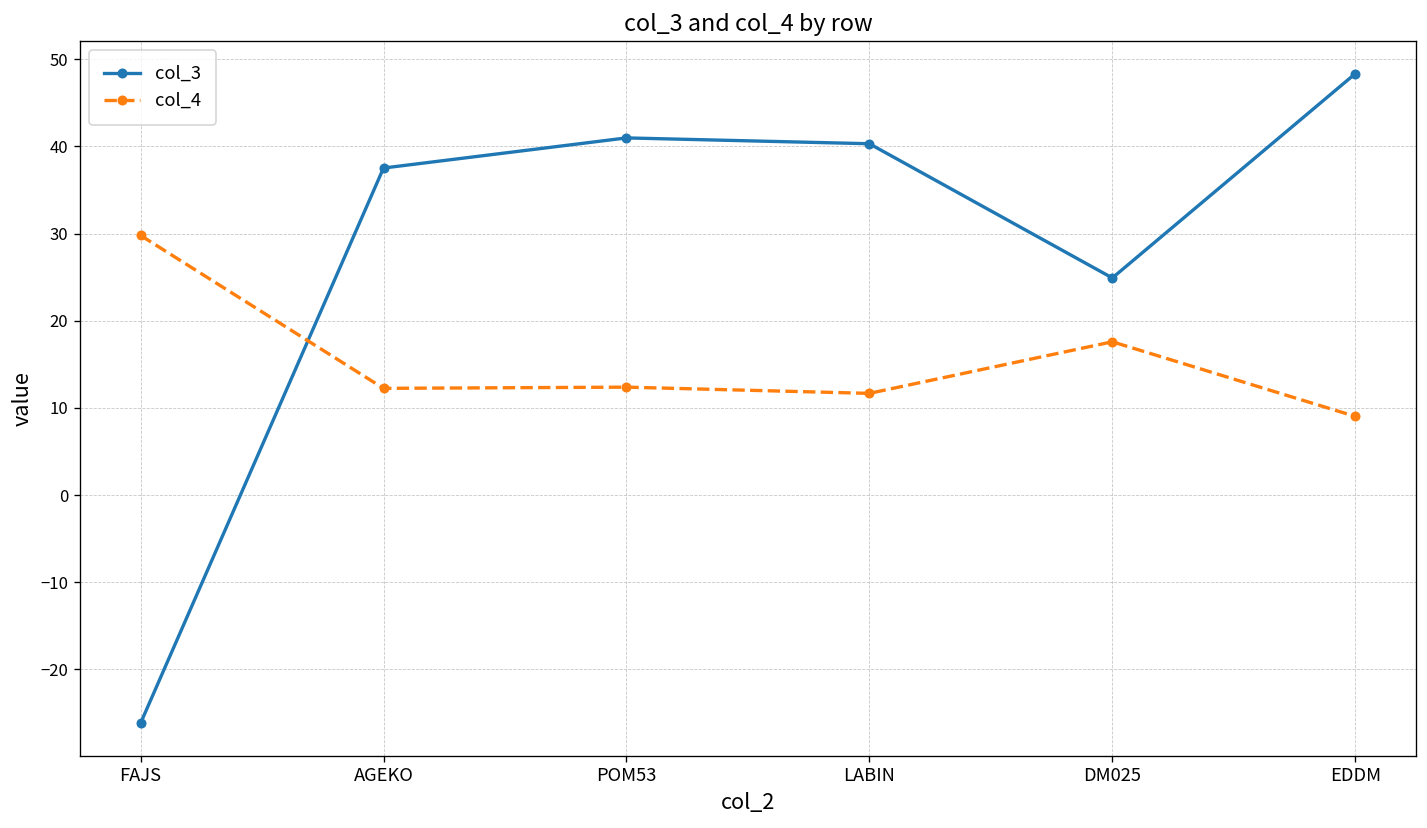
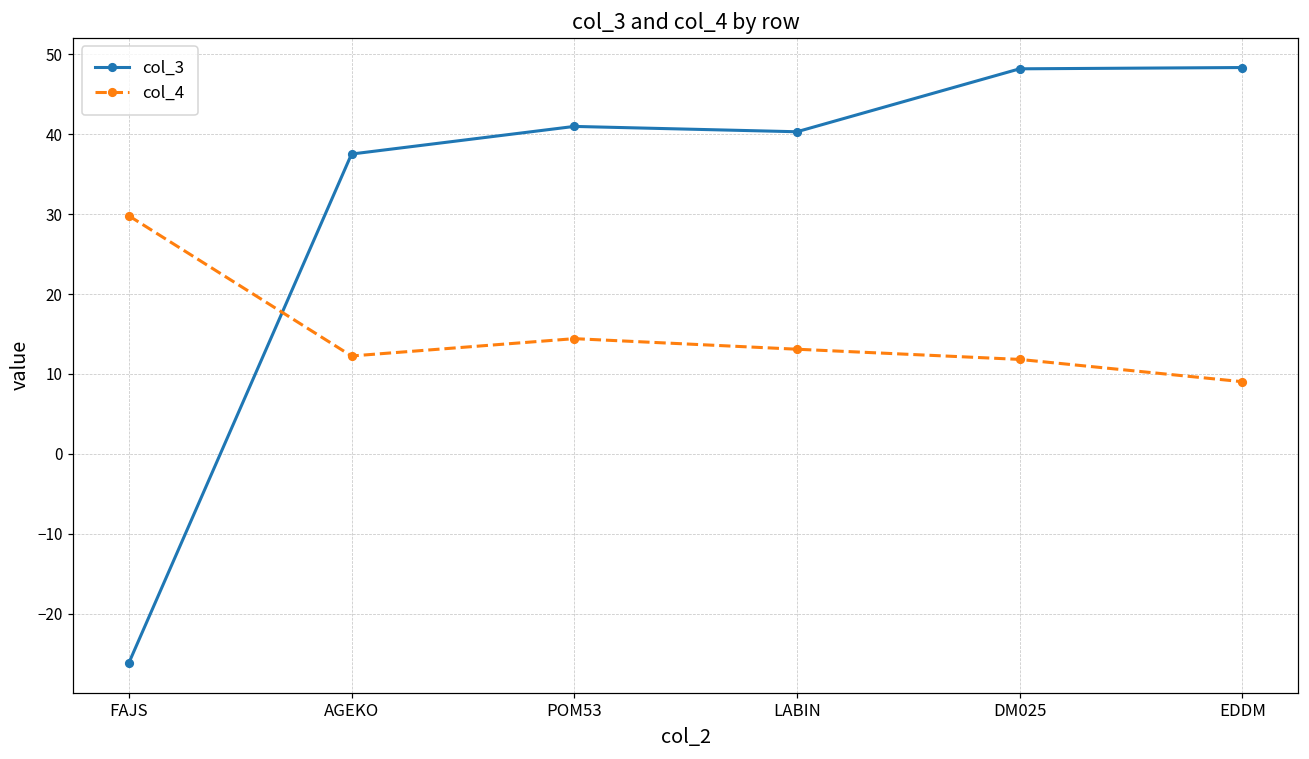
  {
    "col_3": {
      "FAJS": -26,
      "AGEKO": 38,
      "POM53": 41,
      "LABIN": 40,
-     "DM025": 25,
+     "DM025": 48,
      "EDDM": 48
    },
    "col_4": {
      "FAJS": 30,
      "AGEKO": 12,
-     "POM53": 12,
-     "LABIN": 12,
-     "DM025": 18,
+     "POM53": 14,
+     "LABIN": 13,
+     "DM025": 12,
      "EDDM": 9
    }
  }
